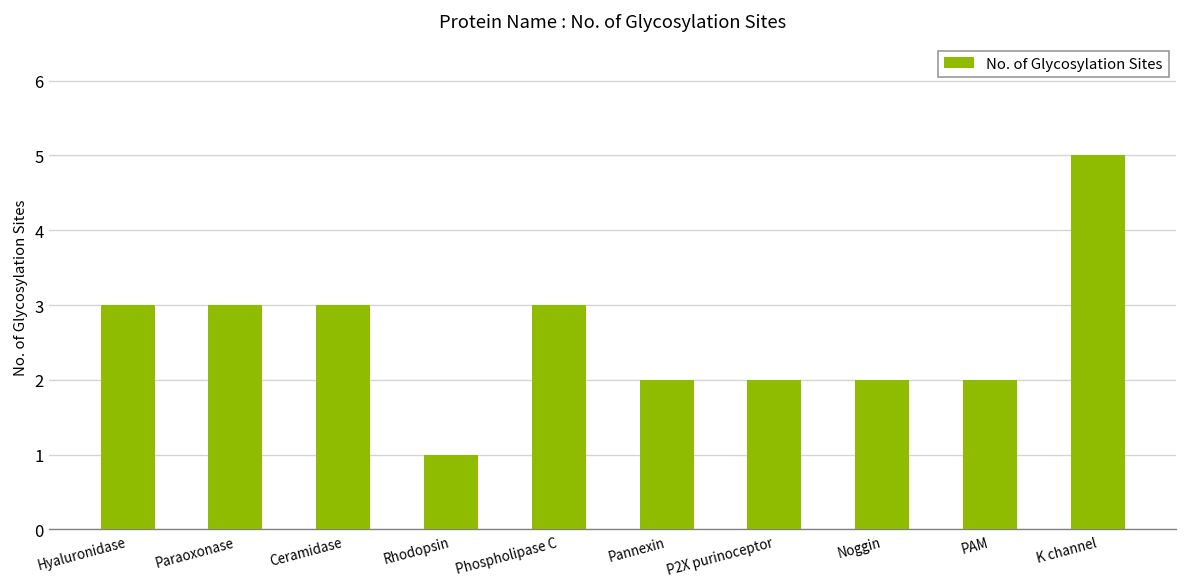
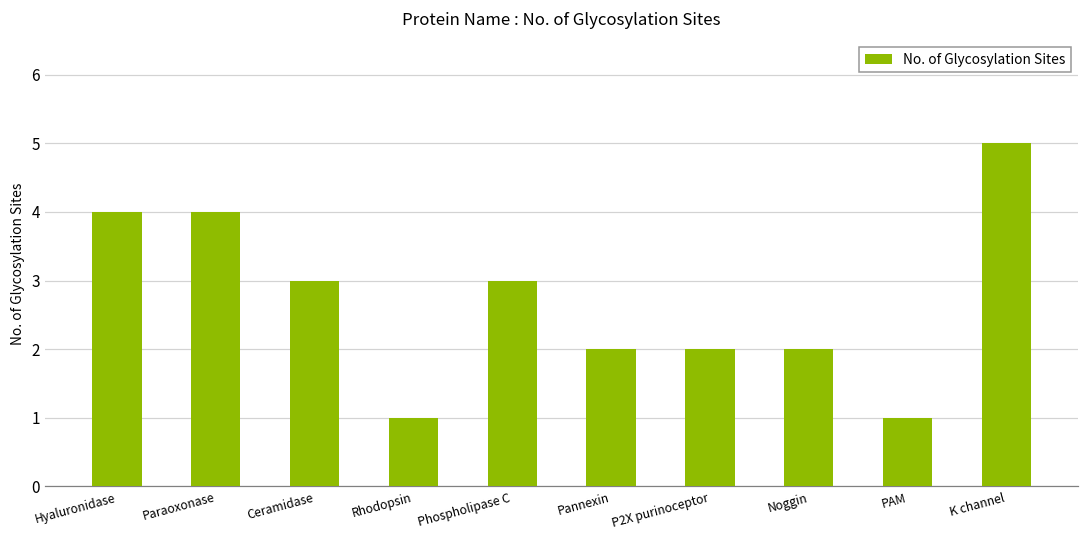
  {
-   "Hyaluronidase": 3,
-   "Paraoxonase": 3,
+   "Hyaluronidase": 4,
+   "Paraoxonase": 4,
    "Ceramidase": 3,
    "Rhodopsin": 1,
    "Phospholipase C": 3,
    "Pannexin": 2,
    "P2X purinoceptor": 2,
    "Noggin": 2,
-   "PAM": 2,
+   "PAM": 1,
    "K channel": 5
  }
